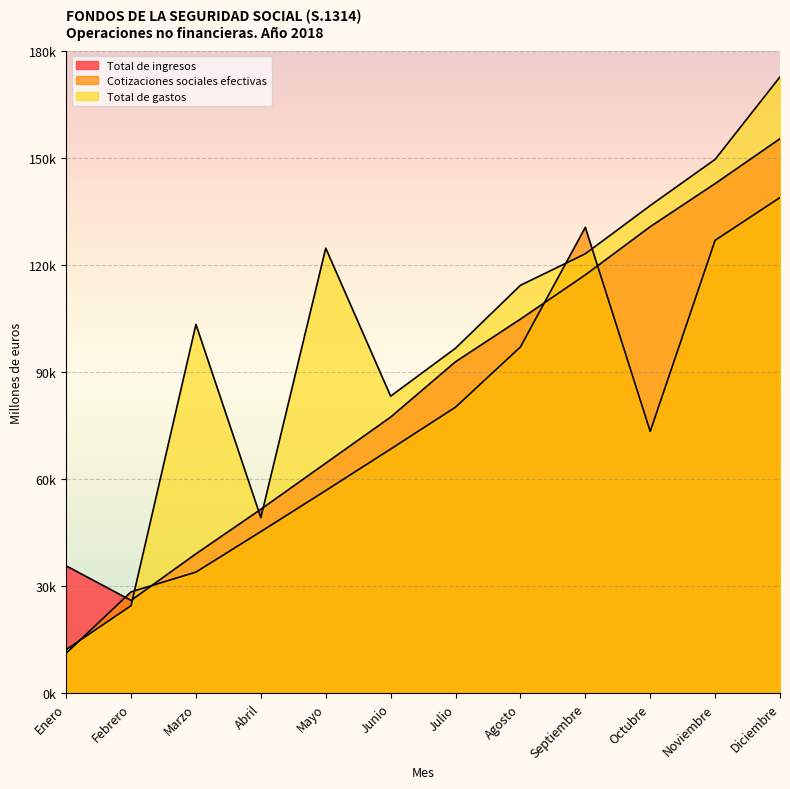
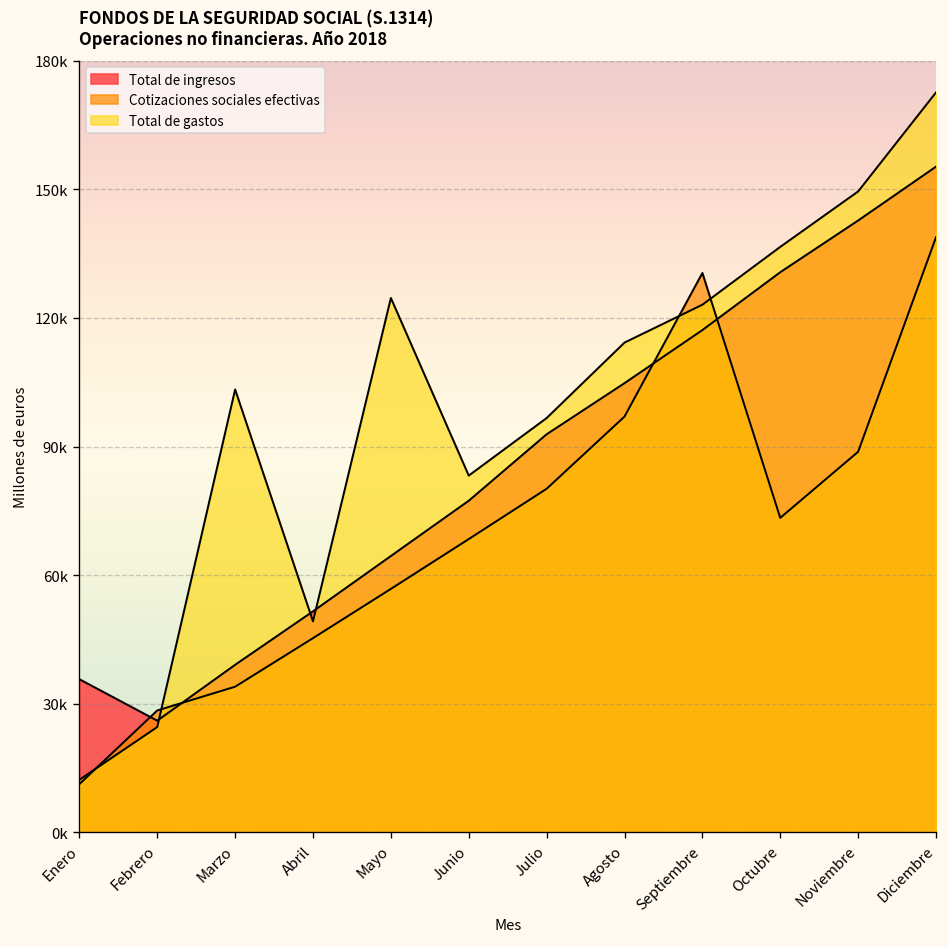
  {
    "Total de ingresos": {
      "Enero": 36000,
      "Febrero": 26000,
      "Marzo": 39000,
      "Abril": 52000,
      "Mayo": 64000,
      "Junio": 77000,
      "Julio": 93000,
      "Agosto": 105000,
      "Septiembre": 117000,
      "Octubre": 131000,
      "Noviembre": 143000,
      "Diciembre": 155000
    },
    "Cotizaciones sociales efectivas": {
      "Enero": 11000,
      "Febrero": 28000,
      "Marzo": 34000,
      "Abril": 45000,
      "Mayo": 57000,
      "Junio": 68000,
      "Julio": 80000,
      "Agosto": 97000,
      "Septiembre": 130000,
      "Octubre": 73000,
-     "Noviembre": 127000,
+     "Noviembre": 89000,
      "Diciembre": 139000
    },
    "Total de gastos": {
      "Enero": 12000,
      "Febrero": 25000,
      "Marzo": 103000,
      "Abril": 49000,
      "Mayo": 125000,
      "Junio": 83000,
      "Julio": 97000,
      "Agosto": 114000,
      "Septiembre": 123000,
      "Octubre": 137000,
      "Noviembre": 150000,
      "Diciembre": 173000
    }
  }
